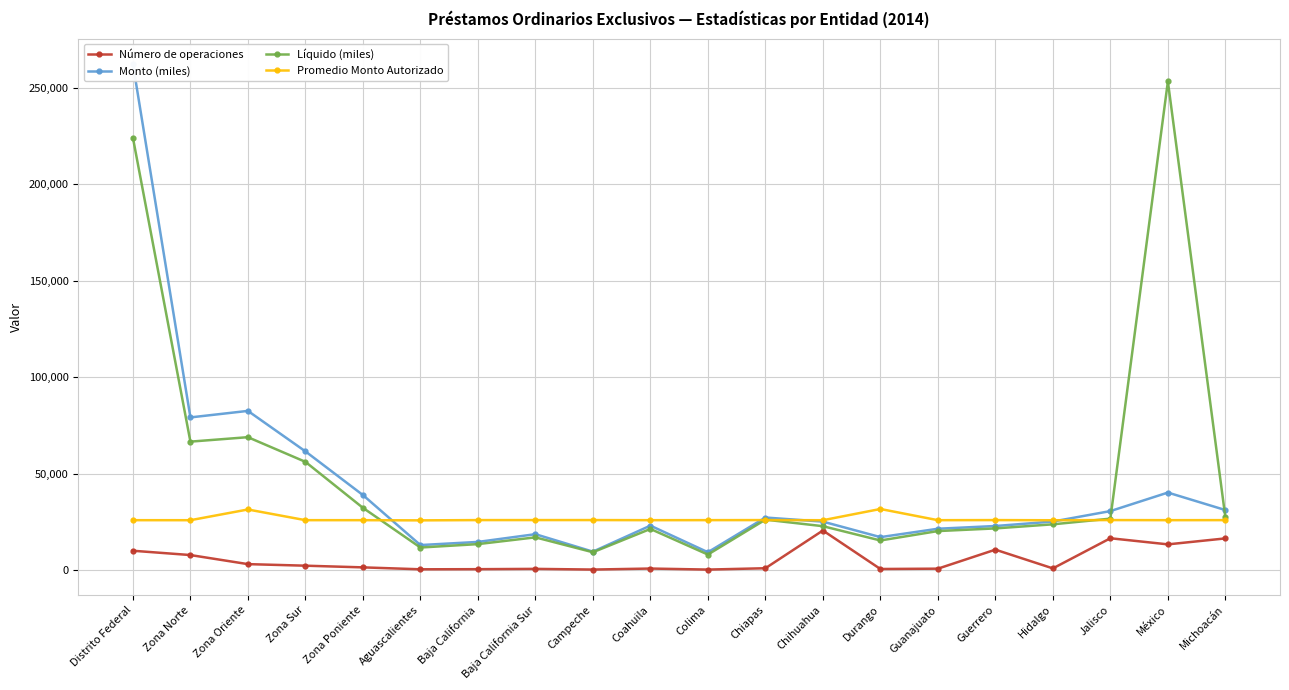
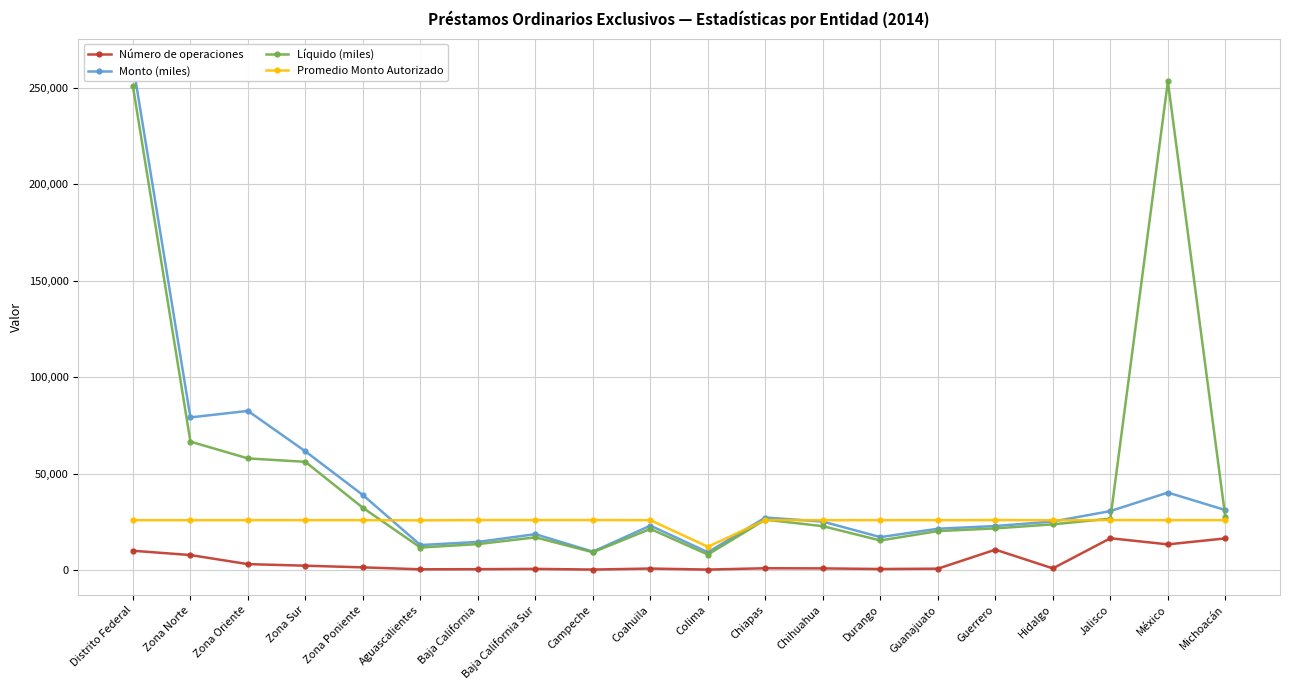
  {
    "Número de operaciones": {
      "Distrito Federal": "10,000",
      "Zona Norte": "8,000",
      "Zona Oriente": "3,000",
      "Zona Sur": "2,000",
      "Zona Poniente": "2,000",
      "Aguascalientes": "1,000",
      "Baja California": "1,000",
      "Baja California Sur": "1,000",
      "Campeche": "0",
      "Coahuila": "1,000",
      "Colima": "0",
      "Chiapas": "1,000",
-     "Chihuahua": "21,000",
+     "Chihuahua": "1,000",
      "Durango": "1,000",
      "Guanajuato": "1,000",
      "Guerrero": "11,000",
      "Hidalgo": "1,000",
      "Jalisco": "17,000",
      "México": "13,000",
      "Michoacán": "17,000"
    },
    "Monto (miles)": {
      "Zona Norte": "79,000",
      "Zona Oriente": "83,000",
      "Zona Sur": "62,000",
      "Zona Poniente": "39,000",
      "Baja California Sur": "19,000",
      "Coahuila": "23,000",
      "Durango": "17,000",
      "Jalisco": "31,000",
      "México": "40,000",
      "Michoacán": "31,000"
    },
    "Líquido (miles)": {
-     "Distrito Federal": "224,000",
+     "Distrito Federal": "251,000",
      "Zona Norte": "67,000",
-     "Zona Oriente": "69,000",
+     "Zona Oriente": "58,000",
      "Zona Sur": "56,000",
      "Zona Poniente": "32,000",
      "Baja California Sur": "17,000",
      "Coahuila": "21,000",
      "Chihuahua": "23,000",
      "Durango": "15,000",
      "Hidalgo": "24,000",
      "México": "253,000",
      "Michoacán": "27,000"
    },
    "Promedio Monto Autorizado": {
      "Distrito Federal": "26,000",
      "Zona Norte": "26,000",
-     "Zona Oriente": "31,000",
+     "Zona Oriente": "26,000",
      "Zona Sur": "26,000",
      "Zona Poniente": "26,000",
      "Aguascalientes": "26,000",
      "Baja California": "26,000",
      "Baja California Sur": "26,000",
      "Campeche": "26,000",
      "Coahuila": "26,000",
-     "Colima": "26,000",
-     "Durango": "32,000",
+     "Colima": "12,000",
+     "Durango": "26,000",
      "Guanajuato": "26,000",
      "Guerrero": "26,000",
      "México": "26,000",
      "Michoacán": "26,000"
    }
  }
